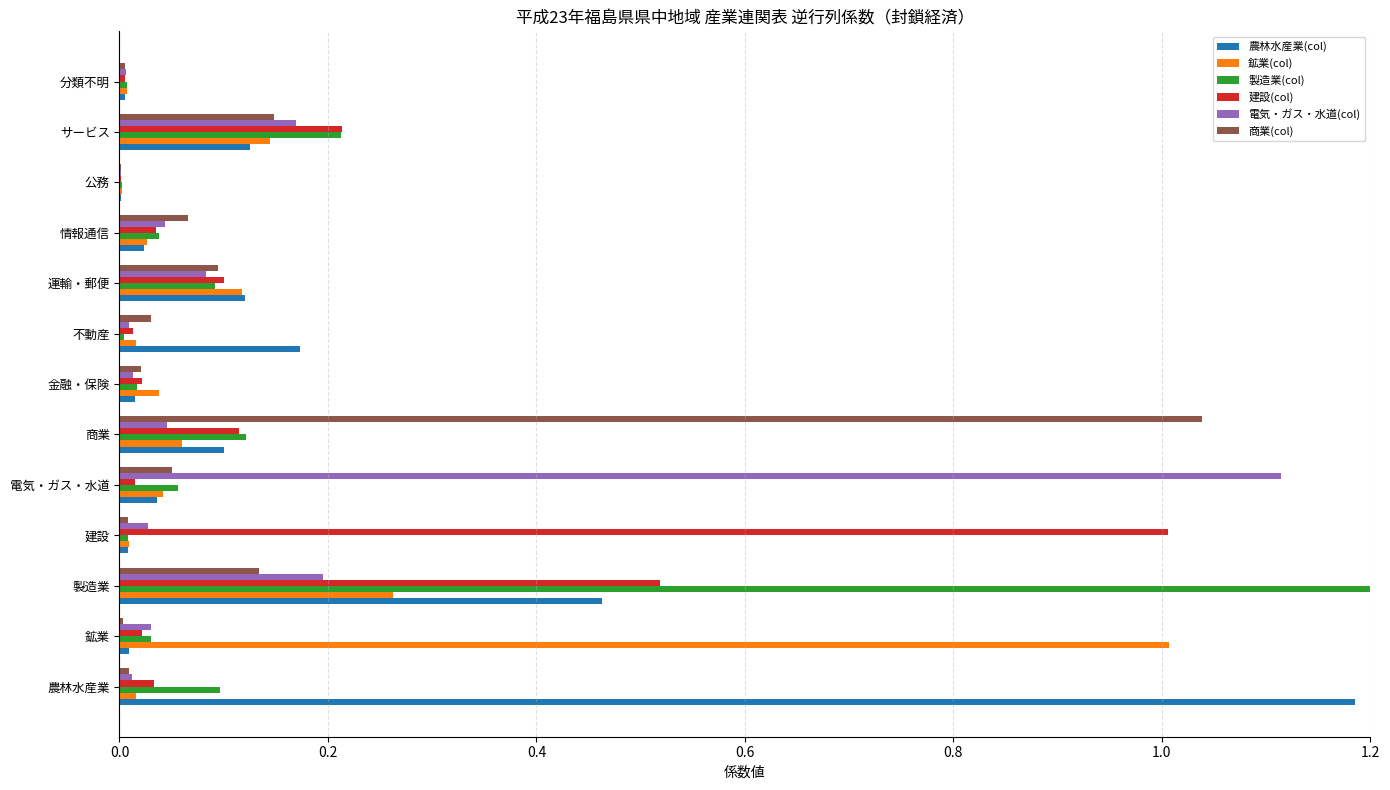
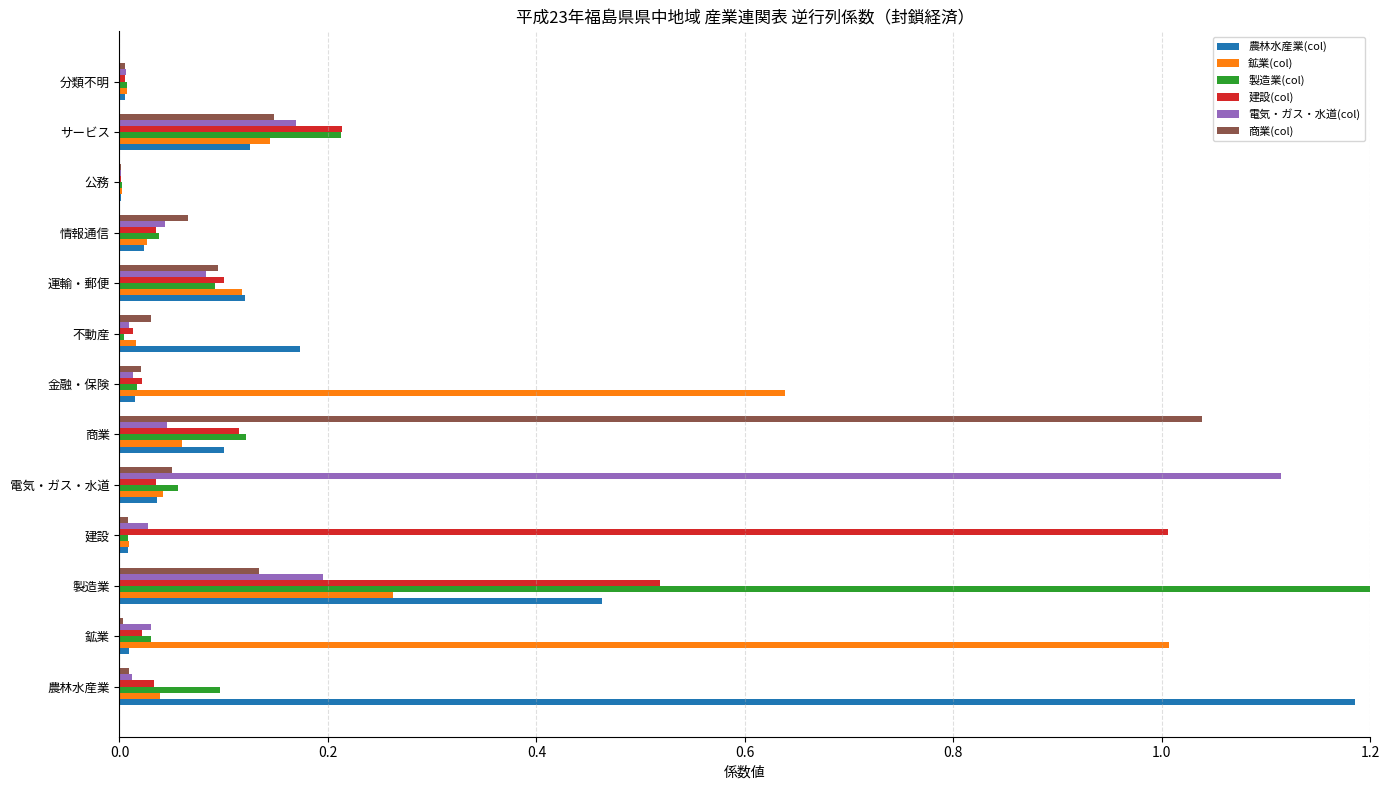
  {
    "農林水産業(col)": {
      "分類不明": 0.006,
      "サービス": 0.125,
      "情報通信": 0.023,
      "運輸・郵便": 0.121,
      "不動産": 0.173,
      "金融・保険": 0.015,
      "商業": 0.100,
      "電気・ガス・水道": 0.036,
      "建設": 0.008,
      "製造業": 0.463,
      "鉱業": 0.009,
      "農林水産業": 1.185
    },
    "鉱業(col)": {
      "分類不明": 0.007,
      "サービス": 0.144,
      "情報通信": 0.027,
      "運輸・郵便": 0.118,
      "不動産": 0.015,
-     "金融・保険": 0.038,
+     "金融・保険": 0.638,
      "商業": 0.060,
      "電気・ガス・水道": 0.042,
      "建設": 0.009,
      "製造業": 0.263,
      "鉱業": 1.007,
-     "農林水産業": 0.016
+     "農林水産業": 0.039
    },
    "製造業(col)": {
      "分類不明": 0.007,
      "サービス": 0.213,
      "情報通信": 0.038,
      "運輸・郵便": 0.091,
      "不動産": 0.004,
      "金融・保険": 0.017,
      "商業": 0.121,
      "電気・ガス・水道": 0.057,
      "建設": 0.008,
      "鉱業": 0.030,
      "農林水産業": 0.097
    },
    "建設(col)": {
      "分類不明": 0.006,
      "サービス": 0.213,
      "情報通信": 0.035,
      "運輸・郵便": 0.100,
      "不動産": 0.013,
      "金融・保険": 0.021,
      "商業": 0.115,
-     "電気・ガス・水道": 0.014,
+     "電気・ガス・水道": 0.035,
      "建設": 1.006,
      "製造業": 0.519,
      "鉱業": 0.022,
      "農林水産業": 0.033
    },
    "電気・ガス・水道(col)": {
      "分類不明": 0.006,
      "サービス": 0.169,
      "情報通信": 0.044,
      "運輸・郵便": 0.083,
      "不動産": 0.009,
      "金融・保険": 0.013,
      "商業": 0.045,
      "電気・ガス・水道": 1.114,
      "建設": 0.028,
      "製造業": 0.196,
      "鉱業": 0.030,
      "農林水産業": 0.012
    },
    "商業(col)": {
      "分類不明": 0.005,
      "サービス": 0.148,
      "情報通信": 0.066,
      "運輸・郵便": 0.094,
      "不動産": 0.030,
      "金融・保険": 0.021,
      "商業": 1.038,
      "電気・ガス・水道": 0.051,
      "建設": 0.008,
      "製造業": 0.133,
      "鉱業": 0.004,
      "農林水産業": 0.009
    }
  }
